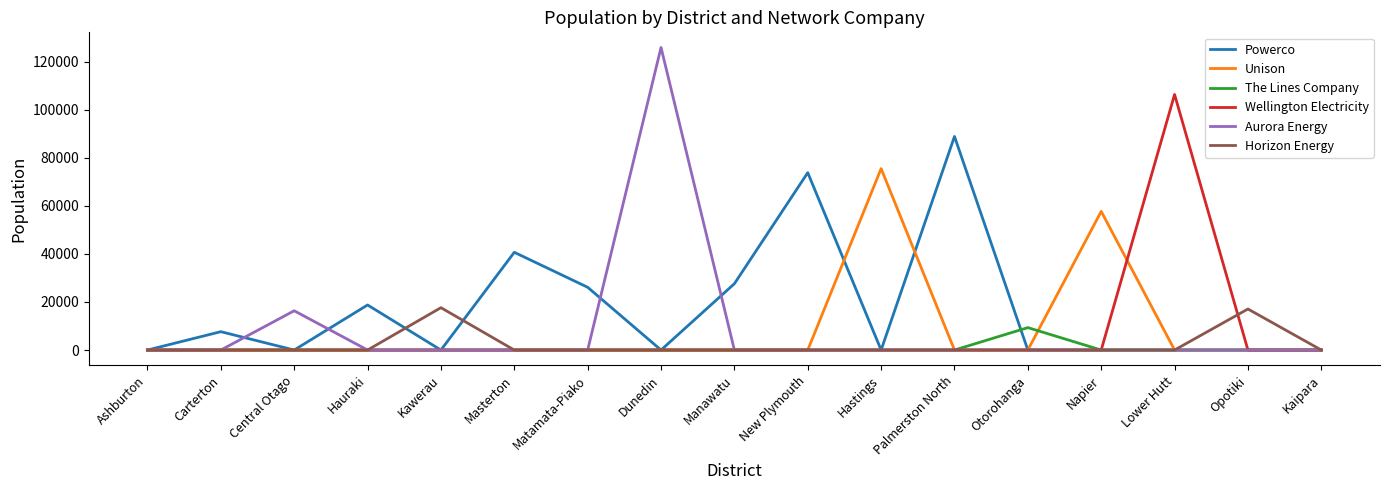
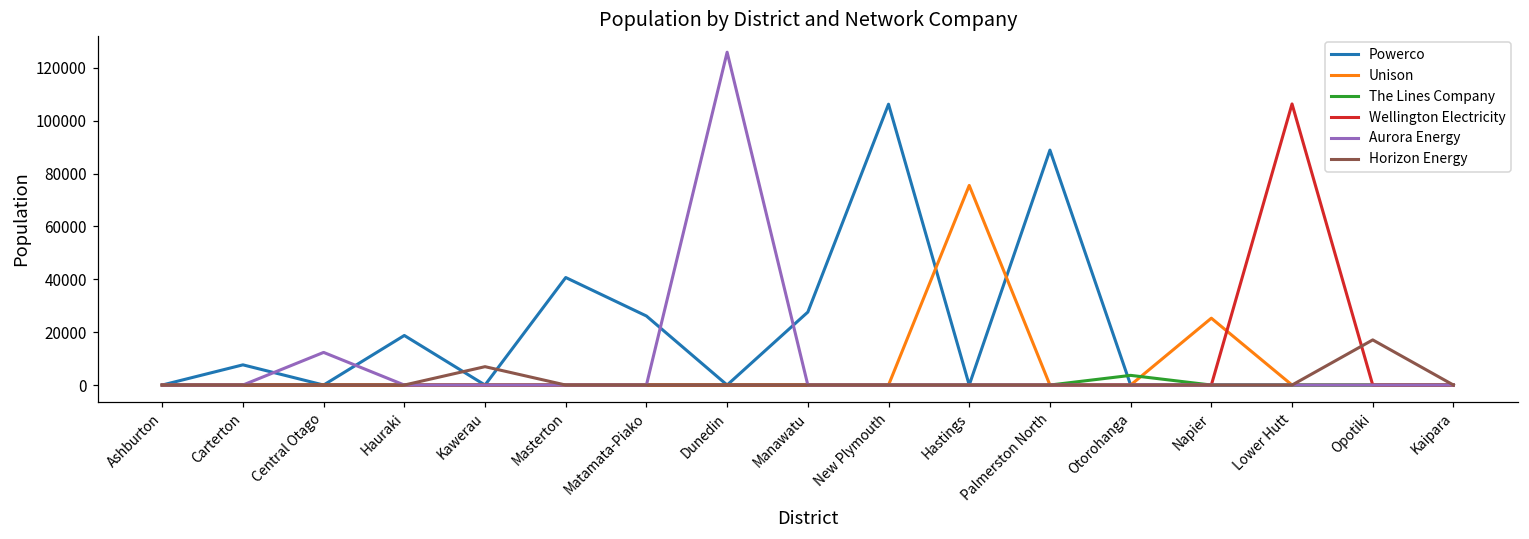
  {
    "Powerco": {
      "Carterton": 8000,
      "Hauraki": 19000,
      "Masterton": 41000,
      "Matamata-Piako": 26000,
      "Manawatu": 28000,
-     "New Plymouth": 74000,
+     "New Plymouth": 106000,
      "Palmerston North": 89000
    },
    "Unison": {
      "Hastings": 76000,
-     "Napier": 58000
+     "Napier": 25000
    },
    "The Lines Company": {
-     "Otorohanga": 9000
+     "Otorohanga": 4000
    },
    "Wellington Electricity": {
      "Lower Hutt": 106000
    },
    "Aurora Energy": {
-     "Central Otago": 16000,
+     "Central Otago": 12000,
      "Dunedin": 126000
    },
    "Horizon Energy": {
-     "Kawerau": 18000,
+     "Kawerau": 7000,
      "Opotiki": 17000
    }
  }
